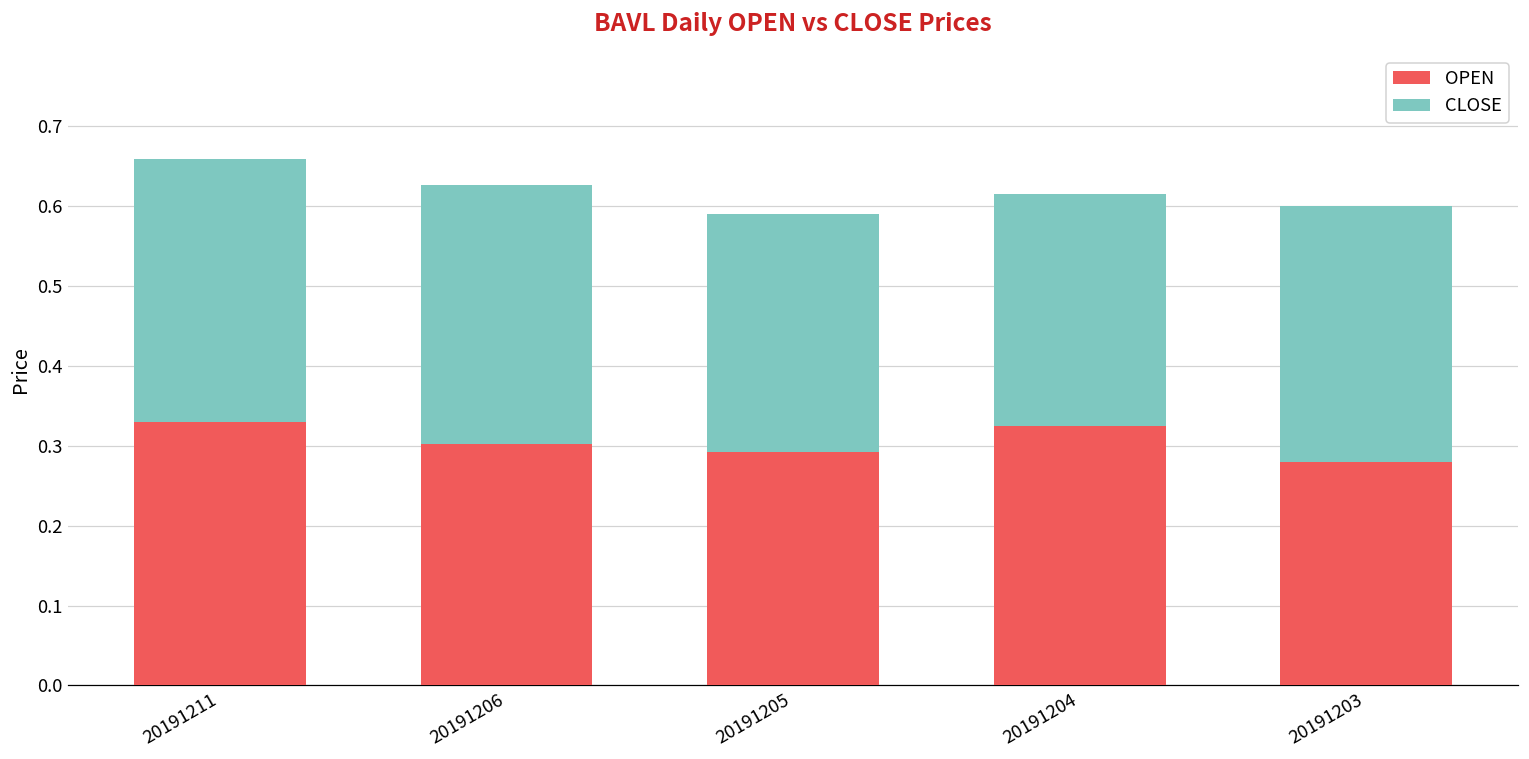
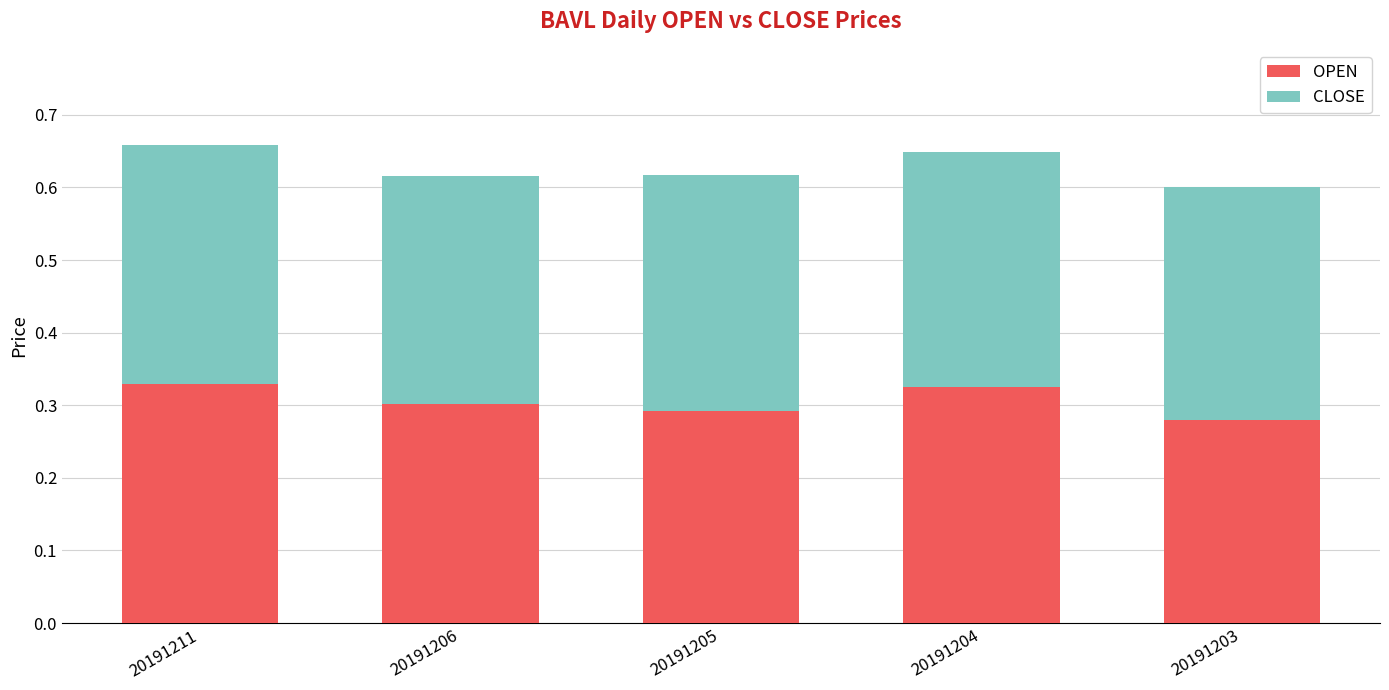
  {
    "OPEN": {
      "20191211": 0.33,
      "20191206": 0.30,
      "20191205": 0.29,
      "20191204": 0.32,
      "20191203": 0.28
    },
    "CLOSE": {
      "20191211": 0.33,
-     "20191206": 0.33,
-     "20191205": 0.30,
-     "20191204": 0.29,
+     "20191206": 0.31,
+     "20191205": 0.33,
+     "20191204": 0.32,
      "20191203": 0.32
    }
  }
